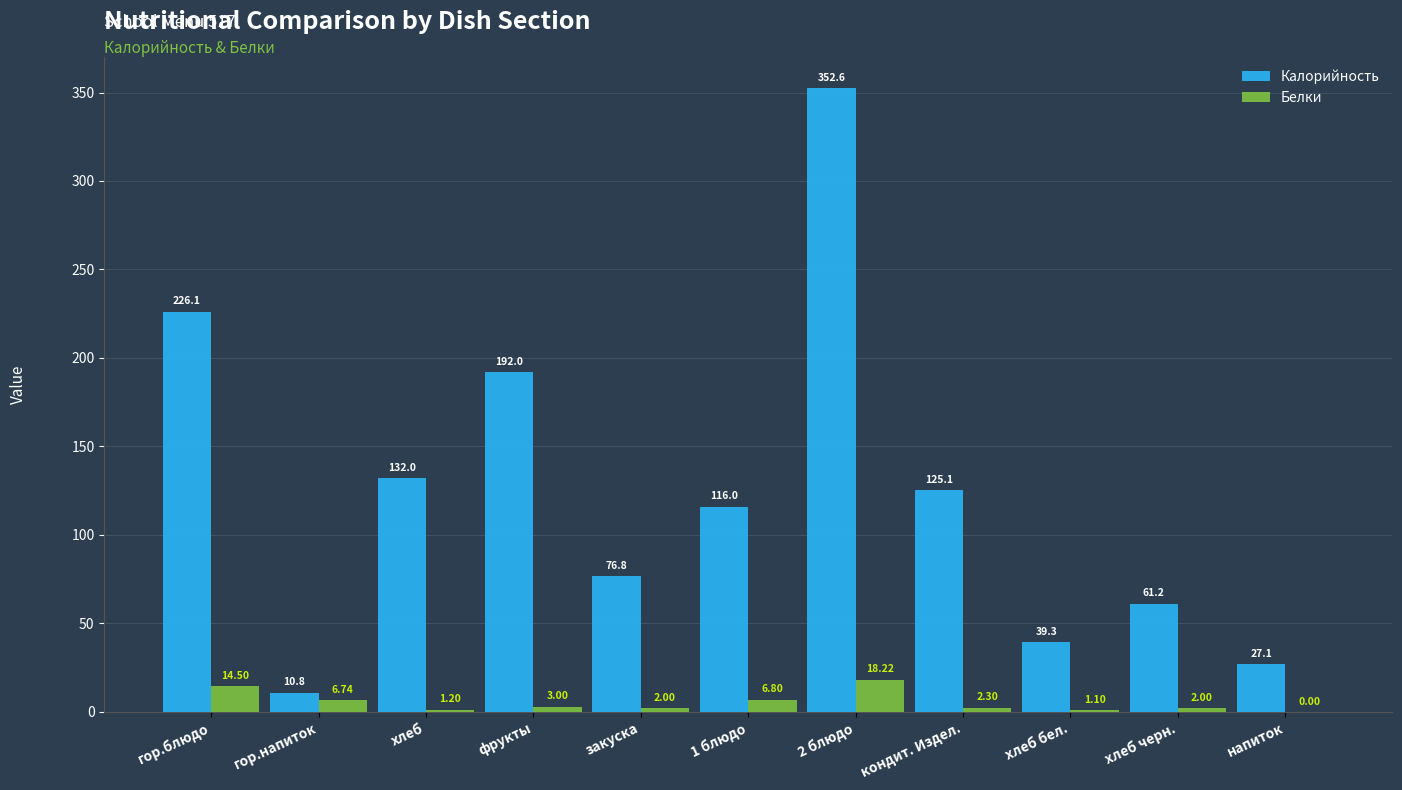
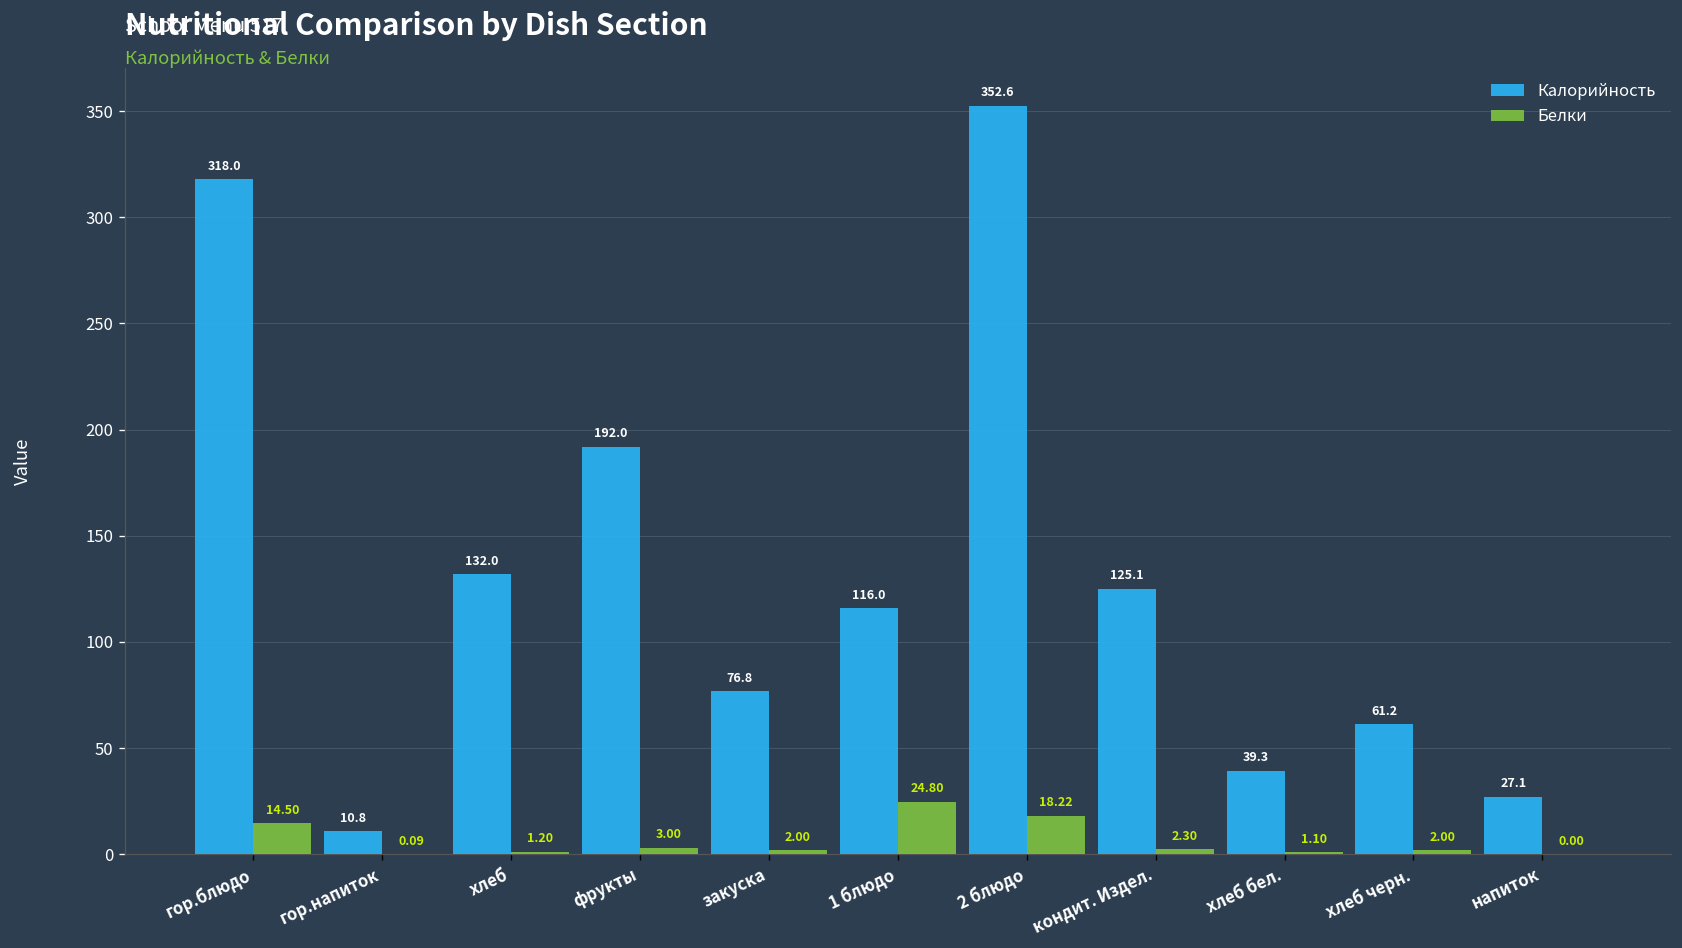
  {
    "Калорийность": {
-     "гор.блюдо": 226.1,
+     "гор.блюдо": 318.0,
      "гор.напиток": 10.8,
      "хлеб": 132.0,
      "фрукты": 192.0,
      "закуска": 76.8,
      "1 блюдо": 116.0,
      "2 блюдо": 352.6,
      "кондит. Издел.": 125.1,
      "хлеб бел.": 39.3,
      "хлеб черн.": 61.2,
      "напиток": 27.1
    },
    "Белки": {
      "гор.блюдо": 14.50,
-     "гор.напиток": 6.74,
+     "гор.напиток": 0.09,
      "хлеб": 1.20,
      "фрукты": 3.00,
      "закуска": 2.00,
-     "1 блюдо": 6.80,
+     "1 блюдо": 24.80,
      "2 блюдо": 18.22,
      "кондит. Издел.": 2.30,
      "хлеб бел.": 1.10,
      "хлеб черн.": 2.00,
      "напиток": 0.00
    }
  }
